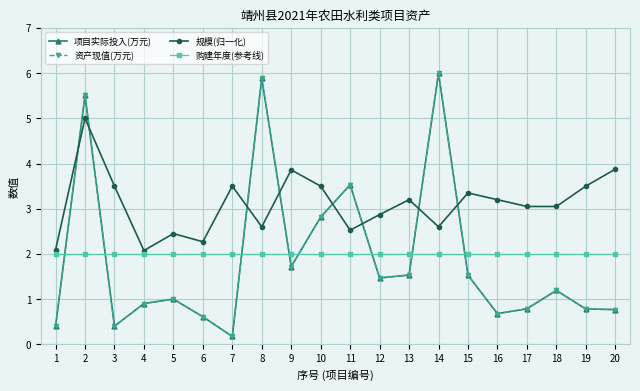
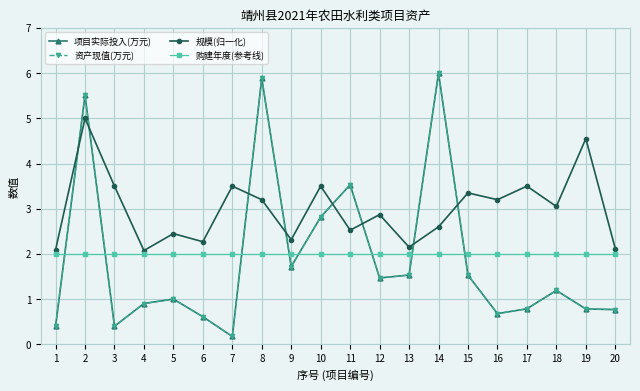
  {
    "规模(归一化)": {
      "1": 2.1,
      "2": 5.0,
      "3": 3.5,
      "4": 2.1,
      "5": 2.5,
      "6": 2.3,
      "7": 3.5,
-     "8": 2.6,
-     "9": 3.9,
+     "8": 3.2,
+     "9": 2.3,
      "10": 3.5,
      "11": 2.5,
      "12": 2.9,
-     "13": 3.2,
+     "13": 2.2,
      "14": 2.6,
      "15": 3.4,
      "16": 3.2,
-     "17": 3.1,
+     "17": 3.5,
      "18": 3.1,
-     "19": 3.5,
-     "20": 3.9
+     "19": 4.6,
+     "20": 2.1
    }
  }
